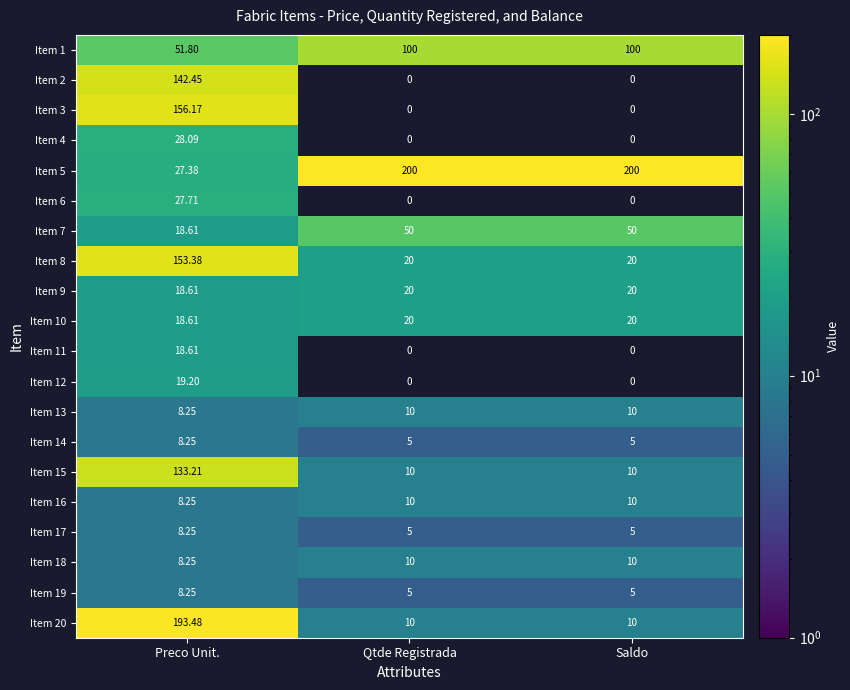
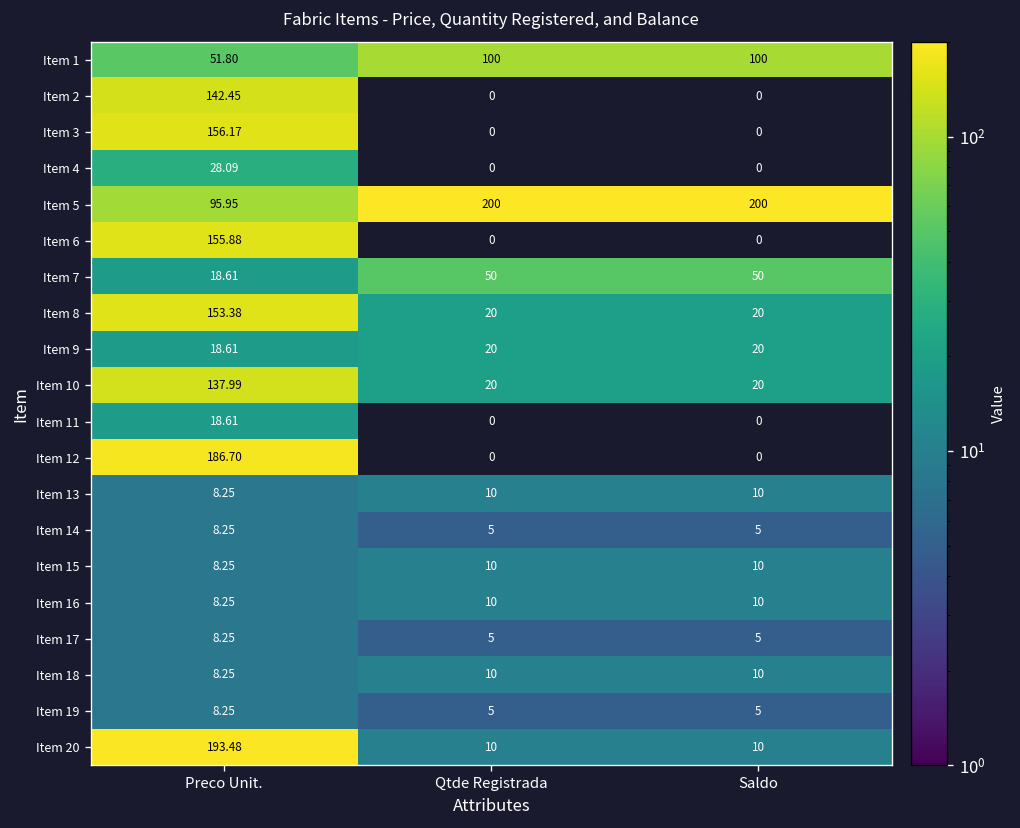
  {
    "Item 1": {
      "Preco Unit.": 51.80,
      "Qtde Registrada": 100,
      "Saldo": 100
    },
    "Item 2": {
      "Preco Unit.": 142.45
    },
    "Item 3": {
      "Preco Unit.": 156.17
    },
    "Item 4": {
      "Preco Unit.": 28.09
    },
    "Item 5": {
-     "Preco Unit.": 27.38,
+     "Preco Unit.": 95.95,
      "Qtde Registrada": 200,
      "Saldo": 200
    },
    "Item 6": {
-     "Preco Unit.": 27.71
+     "Preco Unit.": 155.88
    },
    "Item 7": {
      "Preco Unit.": 18.61,
      "Qtde Registrada": 50,
      "Saldo": 50
    },
    "Item 8": {
      "Preco Unit.": 153.38,
      "Qtde Registrada": 20,
      "Saldo": 20
    },
    "Item 9": {
      "Preco Unit.": 18.61,
      "Qtde Registrada": 20,
      "Saldo": 20
    },
    "Item 10": {
-     "Preco Unit.": 18.61,
+     "Preco Unit.": 137.99,
      "Qtde Registrada": 20,
      "Saldo": 20
    },
    "Item 11": {
      "Preco Unit.": 18.61
    },
    "Item 12": {
-     "Preco Unit.": 19.20
+     "Preco Unit.": 186.70
    },
    "Item 13": {
      "Preco Unit.": 8.25,
      "Qtde Registrada": 10,
      "Saldo": 10
    },
    "Item 14": {
      "Preco Unit.": 8.25,
      "Qtde Registrada": 5,
      "Saldo": 5
    },
    "Item 15": {
-     "Preco Unit.": 133.21,
+     "Preco Unit.": 8.25,
      "Qtde Registrada": 10,
      "Saldo": 10
    },
    "Item 16": {
      "Preco Unit.": 8.25,
      "Qtde Registrada": 10,
      "Saldo": 10
    },
    "Item 17": {
      "Preco Unit.": 8.25,
      "Qtde Registrada": 5,
      "Saldo": 5
    },
    "Item 18": {
      "Preco Unit.": 8.25,
      "Qtde Registrada": 10,
      "Saldo": 10
    },
    "Item 19": {
      "Preco Unit.": 8.25,
      "Qtde Registrada": 5,
      "Saldo": 5
    },
    "Item 20": {
      "Preco Unit.": 193.48,
      "Qtde Registrada": 10,
      "Saldo": 10
    }
  }
